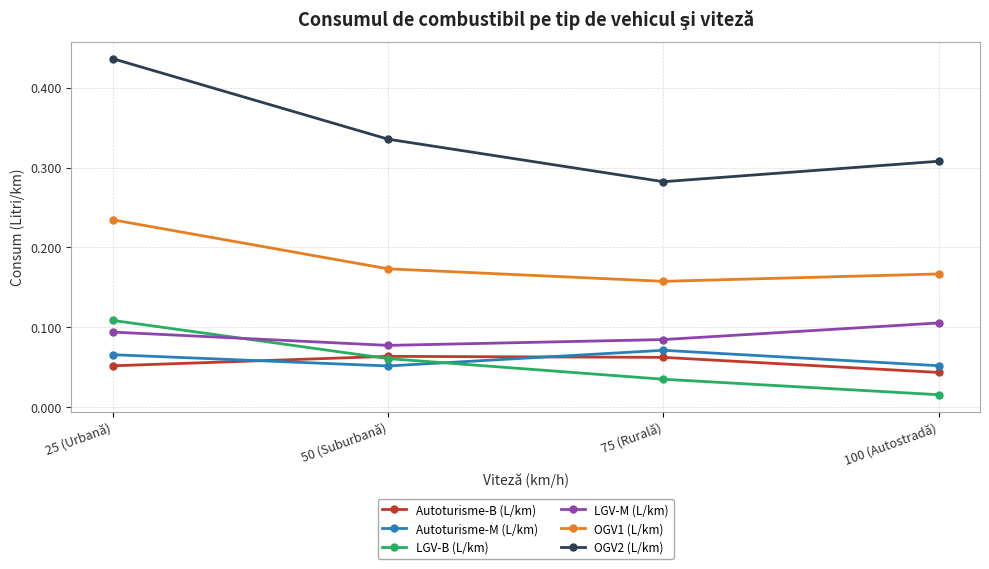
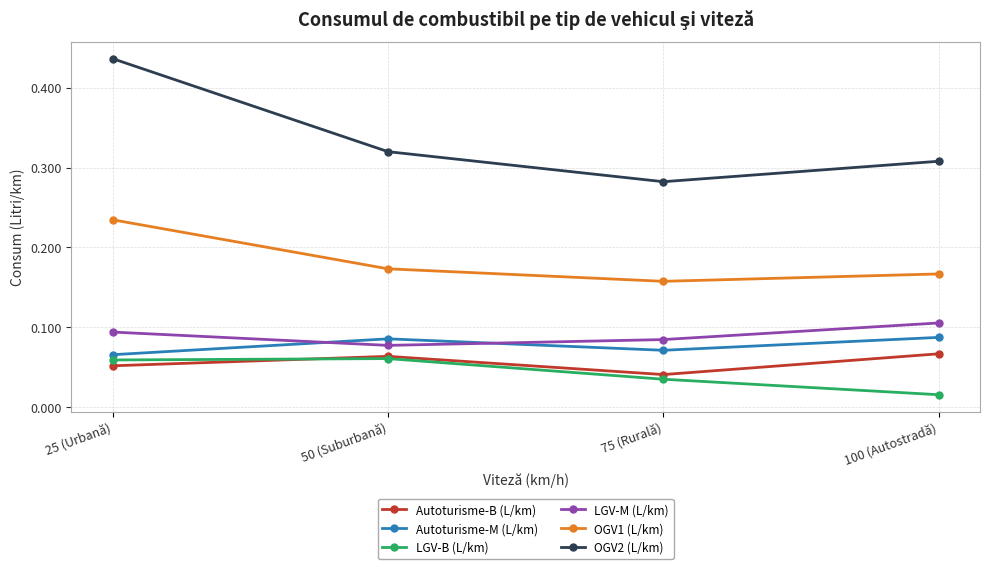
  {
    "Autoturisme-B (L/km)": {
      "25 (Urbană)": 0.05,
-     "75 (Rurală)": 0.06,
-     "100 (Autostradă)": 0.04
+     "75 (Rurală)": 0.04,
+     "100 (Autostradă)": 0.07
    },
    "Autoturisme-M (L/km)": {
      "25 (Urbană)": 0.07,
-     "50 (Suburbană)": 0.05,
+     "50 (Suburbană)": 0.09,
      "75 (Rurală)": 0.07,
-     "100 (Autostradă)": 0.05
+     "100 (Autostradă)": 0.09
    },
    "LGV-B (L/km)": {
-     "25 (Urbană)": 0.11,
+     "25 (Urbană)": 0.06,
      "75 (Rurală)": 0.03,
      "100 (Autostradă)": 0.02
    },
    "LGV-M (L/km)": {
      "25 (Urbană)": 0.09,
      "50 (Suburbană)": 0.08,
      "75 (Rurală)": 0.08,
      "100 (Autostradă)": 0.11
    },
    "OGV1 (L/km)": {
      "25 (Urbană)": 0.23,
      "50 (Suburbană)": 0.17,
      "75 (Rurală)": 0.16,
      "100 (Autostradă)": 0.17
    },
    "OGV2 (L/km)": {
      "25 (Urbană)": 0.44,
-     "50 (Suburbană)": 0.34,
+     "50 (Suburbană)": 0.32,
      "75 (Rurală)": 0.28,
      "100 (Autostradă)": 0.31
    }
  }
